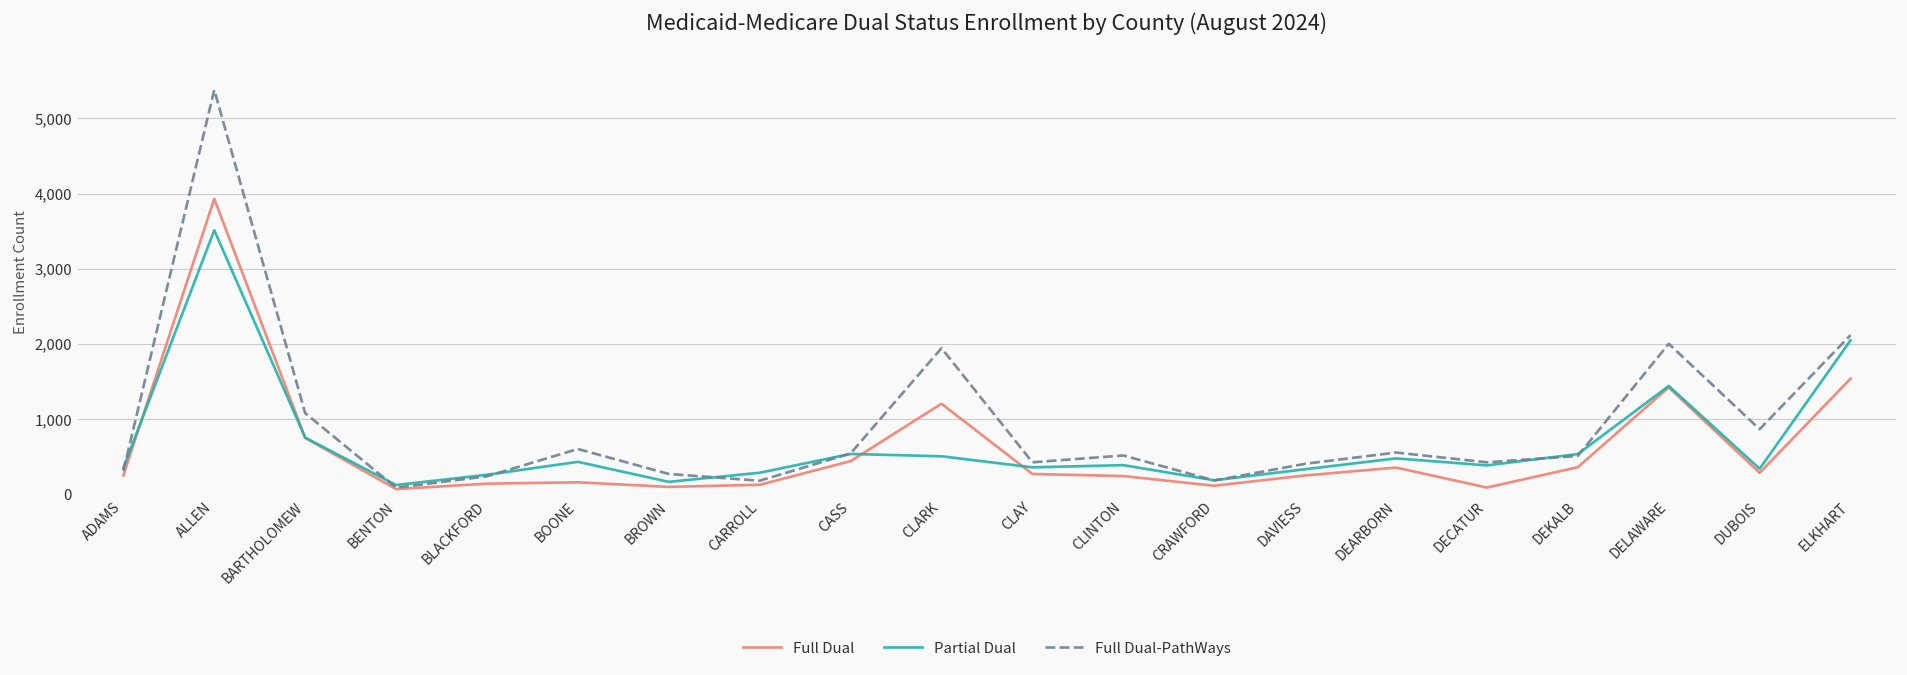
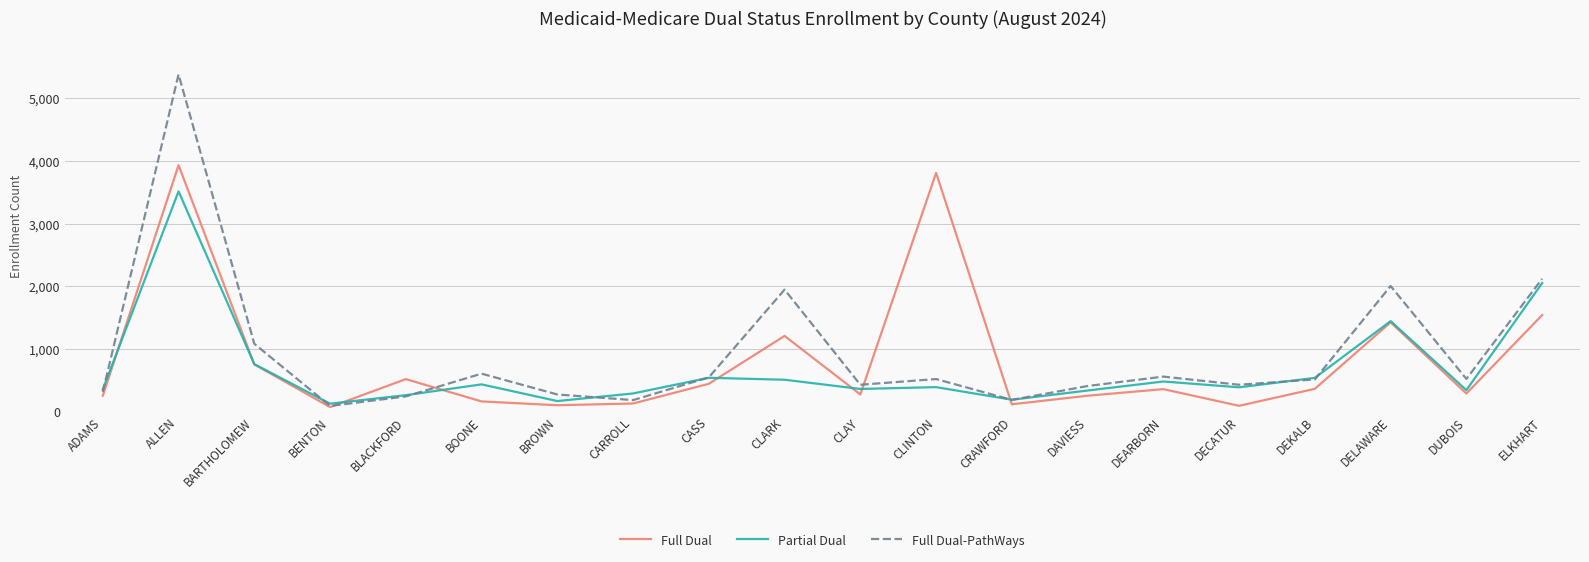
  {
    "Full Dual": {
      "ADAMS": "300",
      "ALLEN": "3,900",
-     "BLACKFORD": "100",
+     "BLACKFORD": "500",
      "BOONE": "200",
      "BROWN": "100",
      "CARROLL": "100",
      "CASS": "400",
      "CLARK": "1,200",
      "CLAY": "300",
-     "CLINTON": "200",
+     "CLINTON": "3,800",
      "CRAWFORD": "100",
      "DAVIESS": "300",
      "DEARBORN": "400",
      "DECATUR": "100",
      "DEKALB": "400",
      "DUBOIS": "300",
      "ELKHART": "1,500"
    },
    "Partial Dual": {
      "ALLEN": "3,500",
      "BOONE": "400",
      "BROWN": "200",
      "CARROLL": "300",
      "CLARK": "500",
      "CLAY": "400",
      "CLINTON": "400",
      "DAVIESS": "300",
      "DEARBORN": "500",
      "DECATUR": "400",
      "DUBOIS": "300",
      "ELKHART": "2,000"
    },
    "Full Dual-PathWays": {
      "ALLEN": "5,400",
      "BARTHOLOMEW": "1,100",
      "BOONE": "600",
      "BROWN": "300",
      "CARROLL": "200",
      "CLARK": "1,900",
      "CLAY": "400",
      "CLINTON": "500",
      "DAVIESS": "400",
      "DEARBORN": "600",
      "DECATUR": "400",
      "DELAWARE": "2,000",
-     "DUBOIS": "900",
+     "DUBOIS": "500",
      "ELKHART": "2,100"
    }
  }
